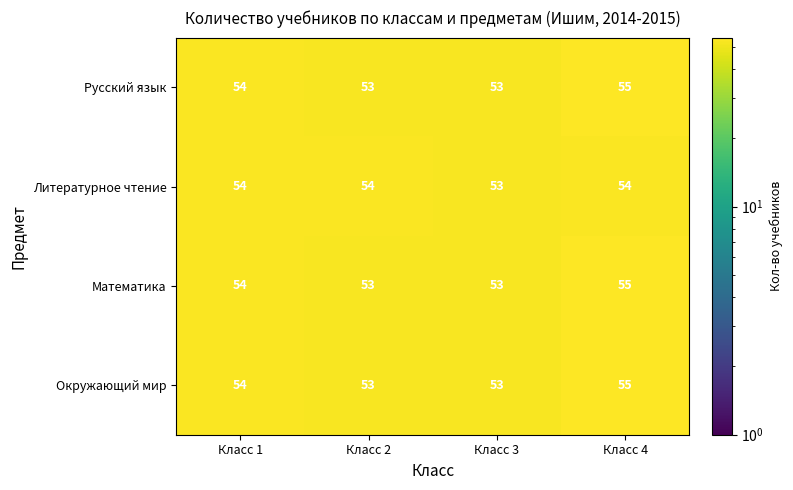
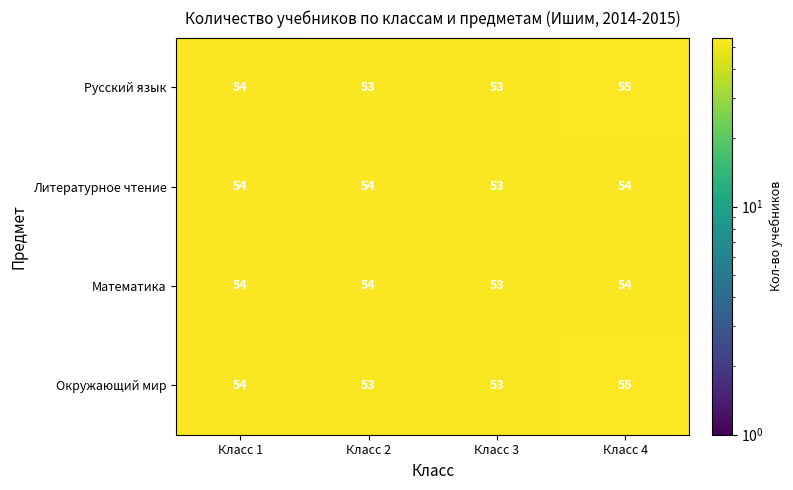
  {
    "Русский язык": {
      "Класс 1": 54,
      "Класс 2": 53,
      "Класс 3": 53,
      "Класс 4": 55
    },
    "Литературное чтение": {
      "Класс 1": 54,
      "Класс 2": 54,
      "Класс 3": 53,
      "Класс 4": 54
    },
    "Математика": {
      "Класс 1": 54,
-     "Класс 2": 53,
+     "Класс 2": 54,
      "Класс 3": 53,
-     "Класс 4": 55
+     "Класс 4": 54
    },
    "Окружающий мир": {
      "Класс 1": 54,
      "Класс 2": 53,
      "Класс 3": 53,
      "Класс 4": 55
    }
  }
